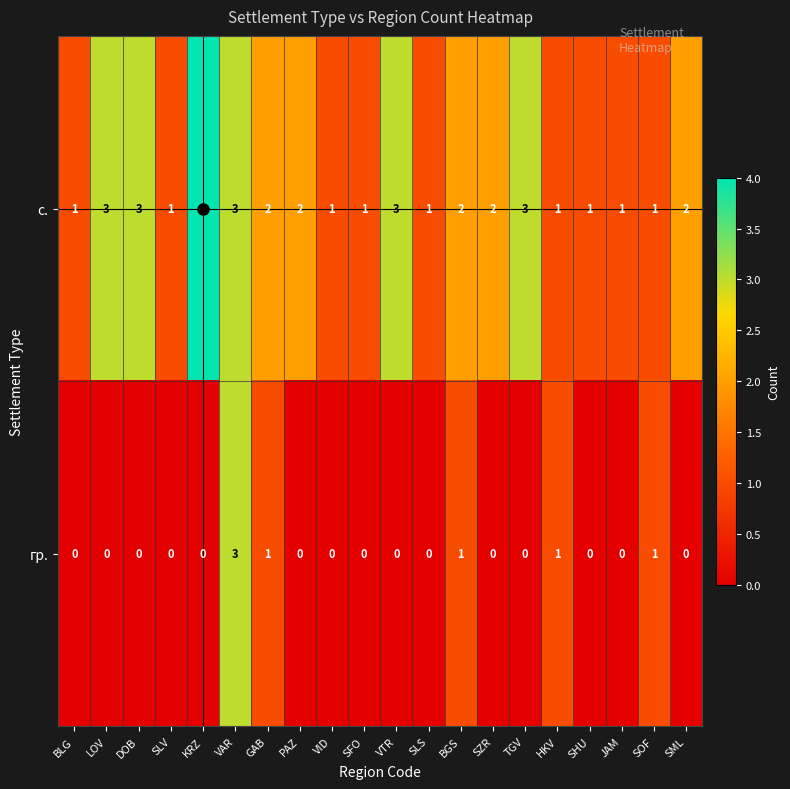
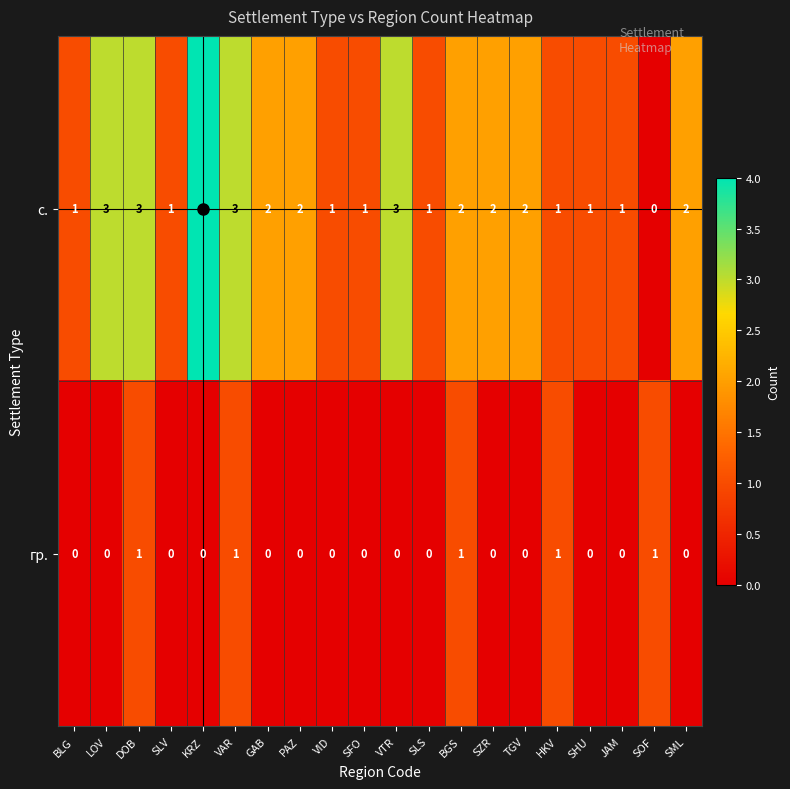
  {
    "с.": {
      "BLG": 1,
      "LOV": 3,
      "DOB": 3,
      "SLV": 1,
      "VAR": 3,
      "GAB": 2,
      "PAZ": 2,
      "VID": 1,
      "SFO": 1,
      "VTR": 3,
      "SLS": 1,
      "BGS": 2,
      "SZR": 2,
-     "TGV": 3,
+     "TGV": 2,
      "HKV": 1,
      "SHU": 1,
      "JAM": 1,
-     "SOF": 1,
+     "SOF": 0,
      "SML": 2
    },
    "гр.": {
      "BLG": 0,
      "LOV": 0,
-     "DOB": 0,
+     "DOB": 1,
      "SLV": 0,
      "KRZ": 0,
-     "VAR": 3,
-     "GAB": 1,
+     "VAR": 1,
+     "GAB": 0,
      "PAZ": 0,
      "VID": 0,
      "SFO": 0,
      "VTR": 0,
      "SLS": 0,
      "BGS": 1,
      "SZR": 0,
      "TGV": 0,
      "HKV": 1,
      "SHU": 0,
      "JAM": 0,
      "SOF": 1,
      "SML": 0
    }
  }
